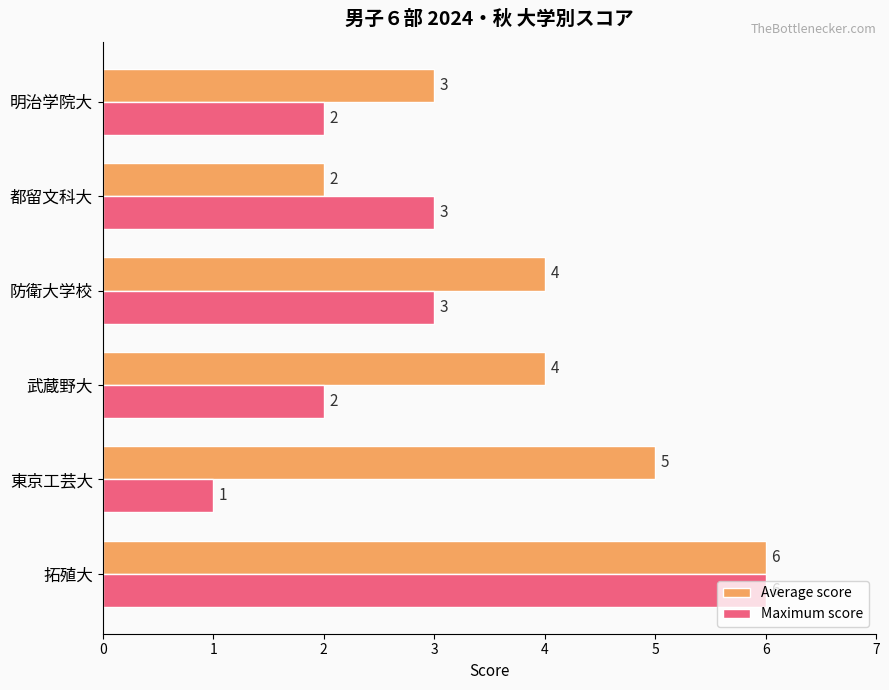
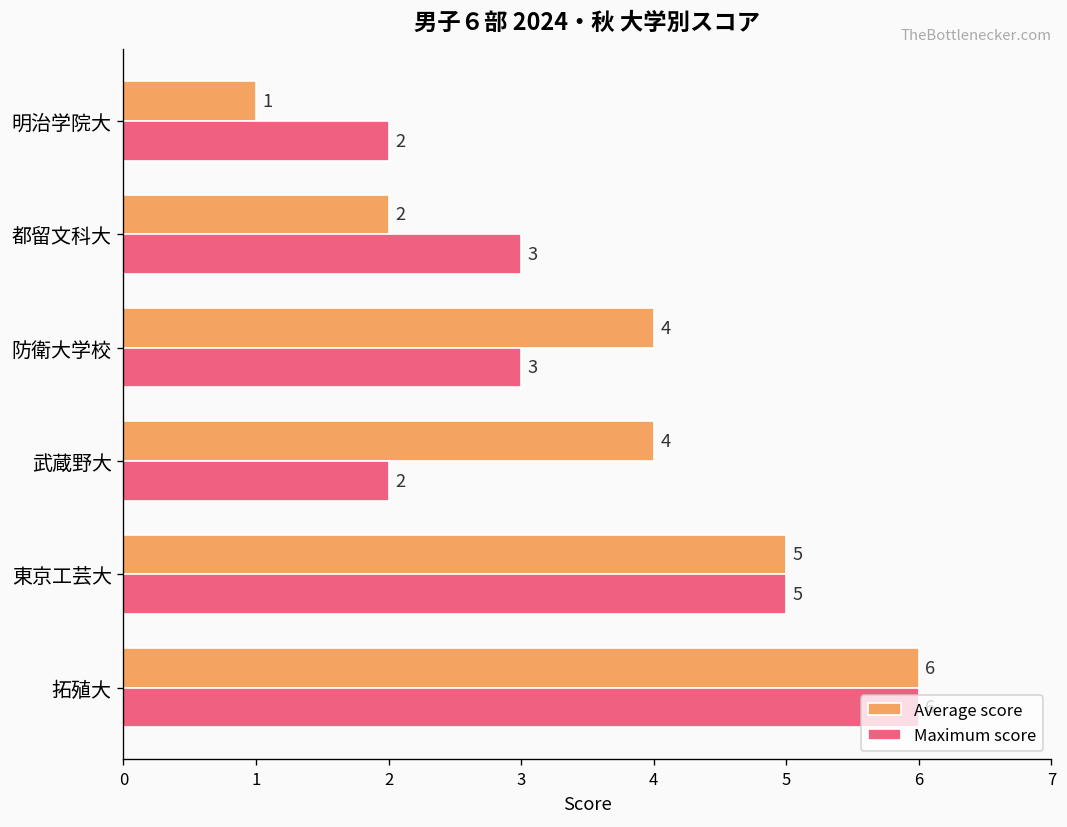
  {
    "Average score": {
-     "明治学院大": 3,
+     "明治学院大": 1,
      "都留文科大": 2,
      "防衛大学校": 4,
      "武蔵野大": 4,
      "東京工芸大": 5,
      "拓殖大": 6
    },
    "Maximum score": {
      "明治学院大": 2,
      "都留文科大": 3,
      "防衛大学校": 3,
      "武蔵野大": 2,
-     "東京工芸大": 1
+     "東京工芸大": 5
    }
  }
